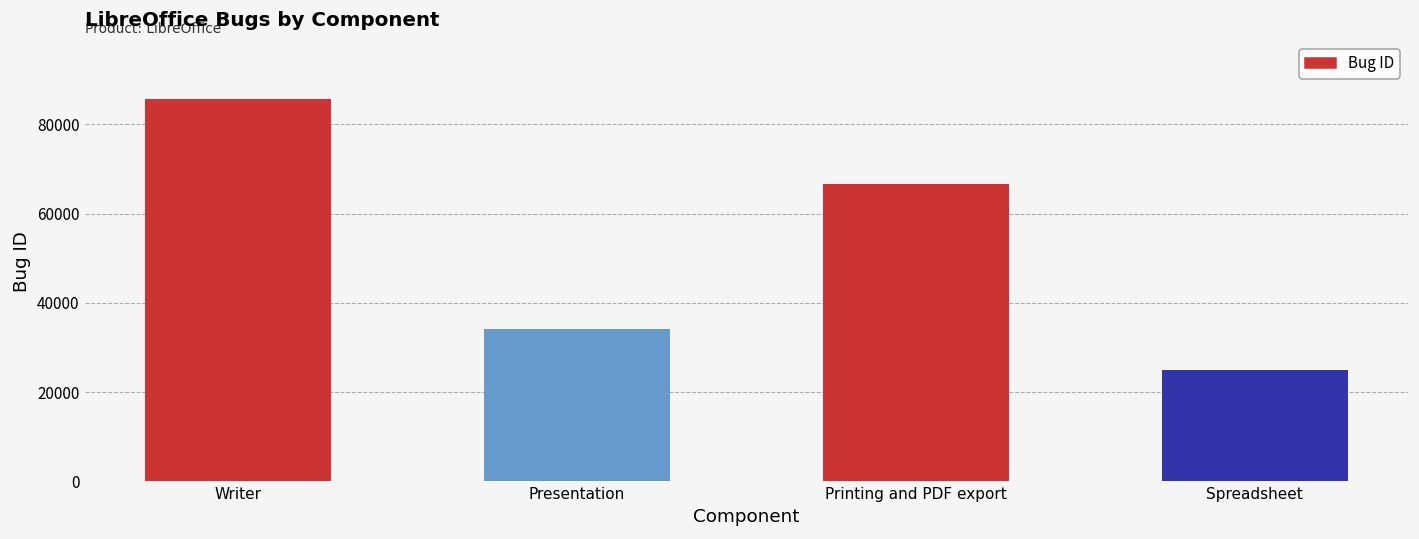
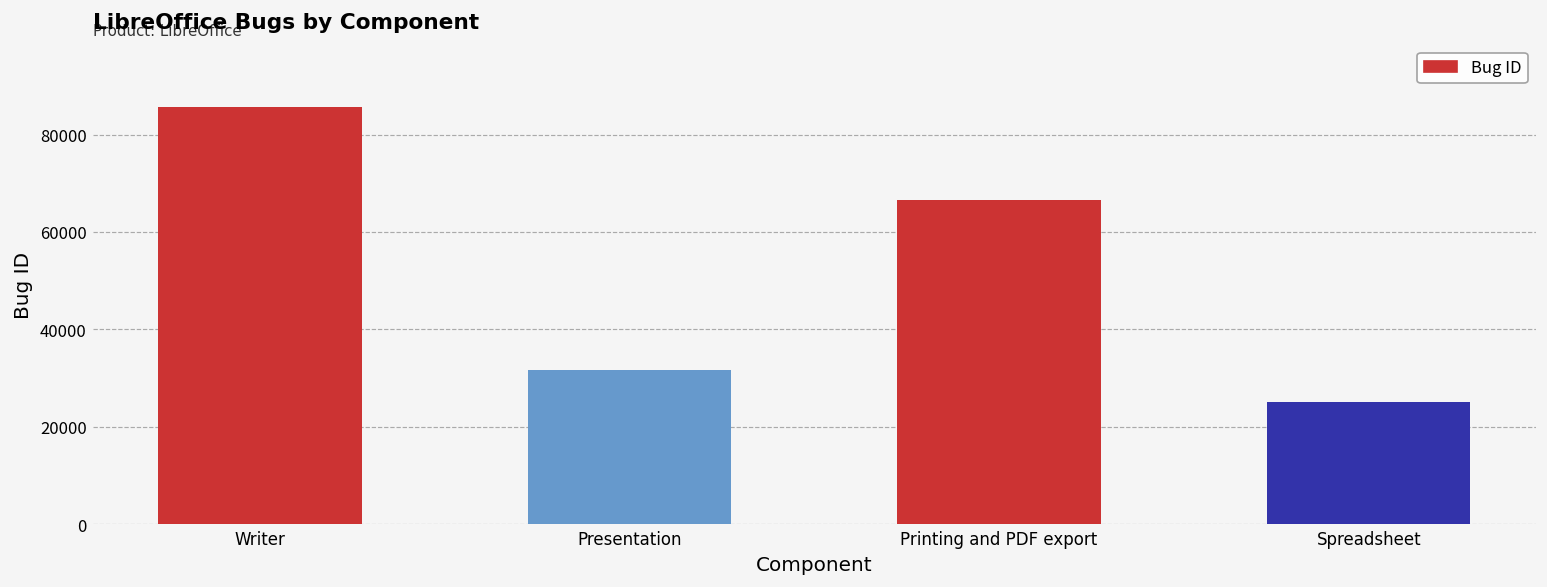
  {
    "Writer": 86000,
-   "Presentation": 34000,
+   "Presentation": 32000,
    "Printing and PDF export": 67000,
    "Spreadsheet": 25000
  }
